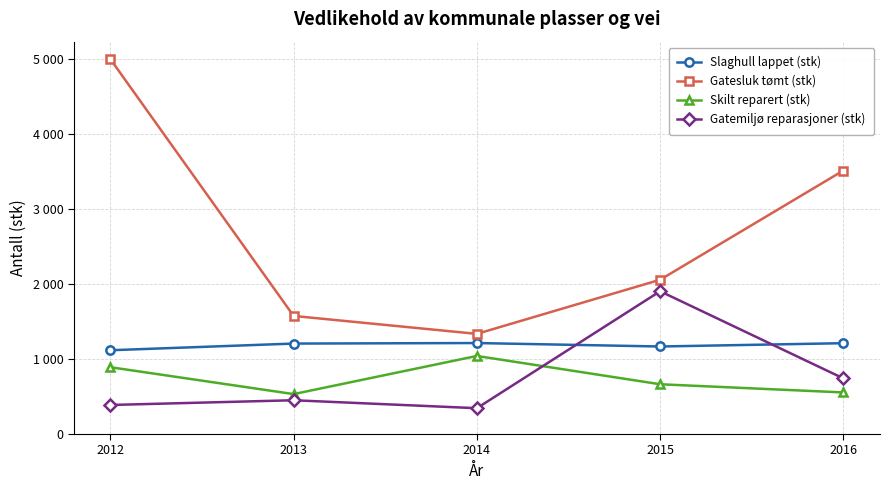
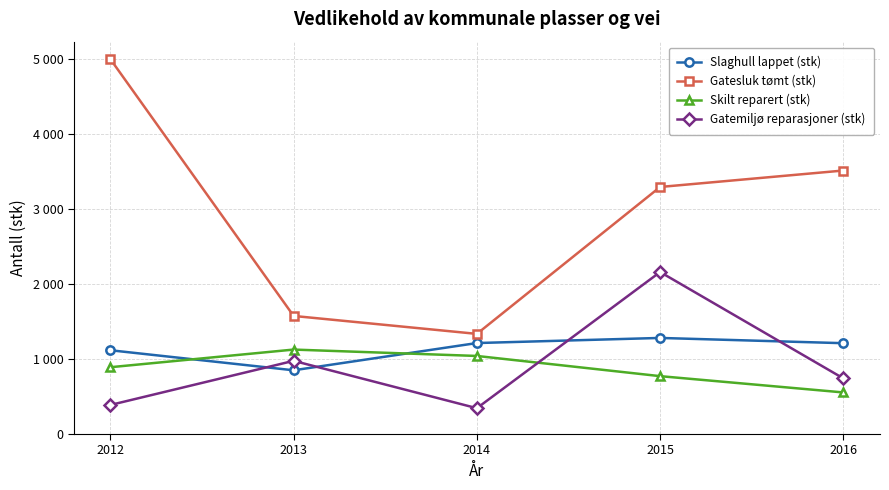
  {
    "Slaghull lappet (stk)": {
      "2012": 1100,
-     "2013": 1200,
+     "2013": 800,
      "2014": 1200,
-     "2015": 1200,
+     "2015": 1300,
      "2016": 1200
    },
    "Gatesluk tømt (stk)": {
      "2012": 5000,
      "2013": 1600,
      "2014": 1300,
-     "2015": 2100,
+     "2015": 3300,
      "2016": 3500
    },
    "Skilt reparert (stk)": {
      "2012": 900,
-     "2013": 500,
+     "2013": 1100,
      "2014": 1000,
-     "2015": 700,
+     "2015": 800,
      "2016": 600
    },
    "Gatemiljø reparasjoner (stk)": {
      "2012": 400,
-     "2013": 500,
+     "2013": 1000,
      "2014": 300,
-     "2015": 1900,
+     "2015": 2200,
      "2016": 700
    }
  }
